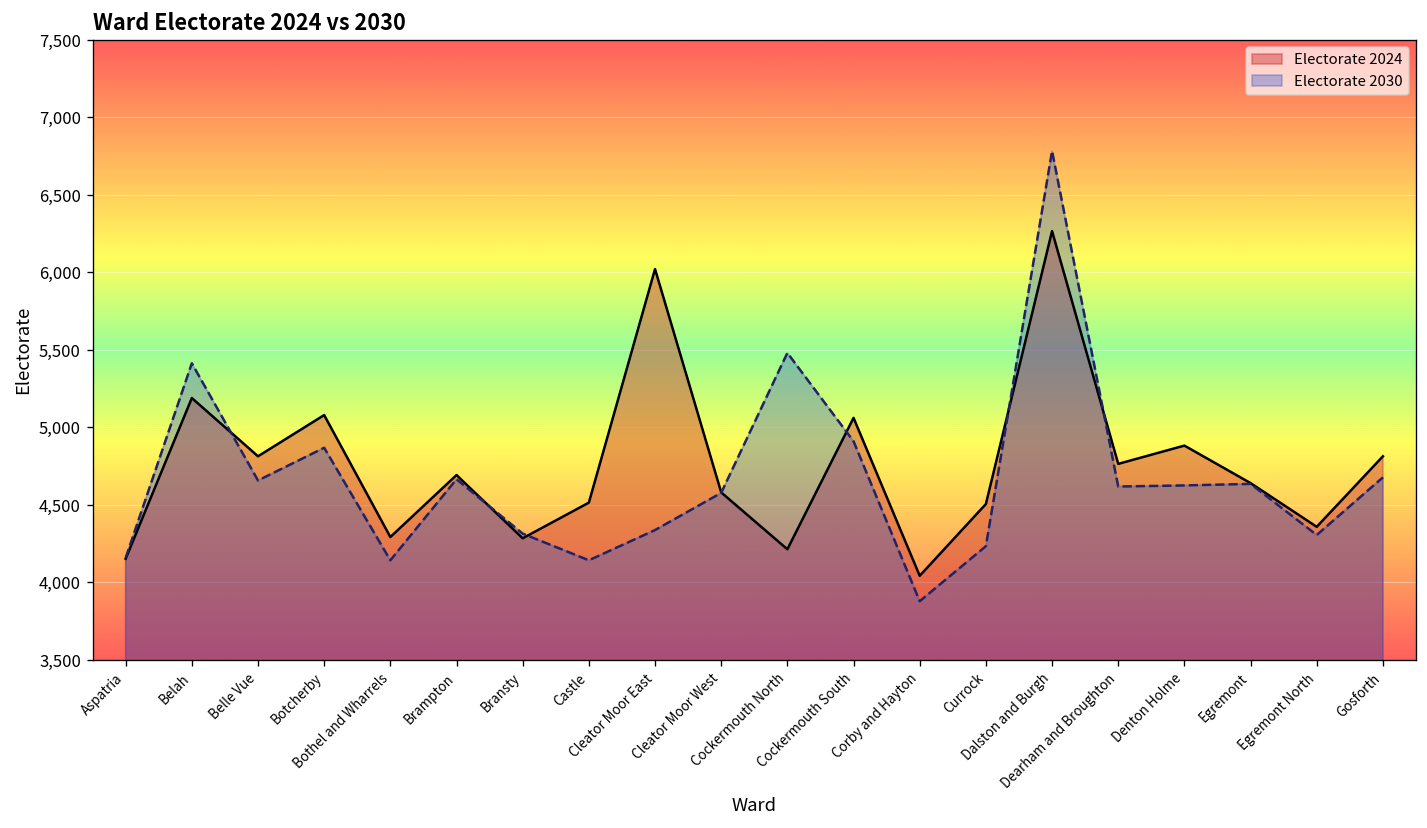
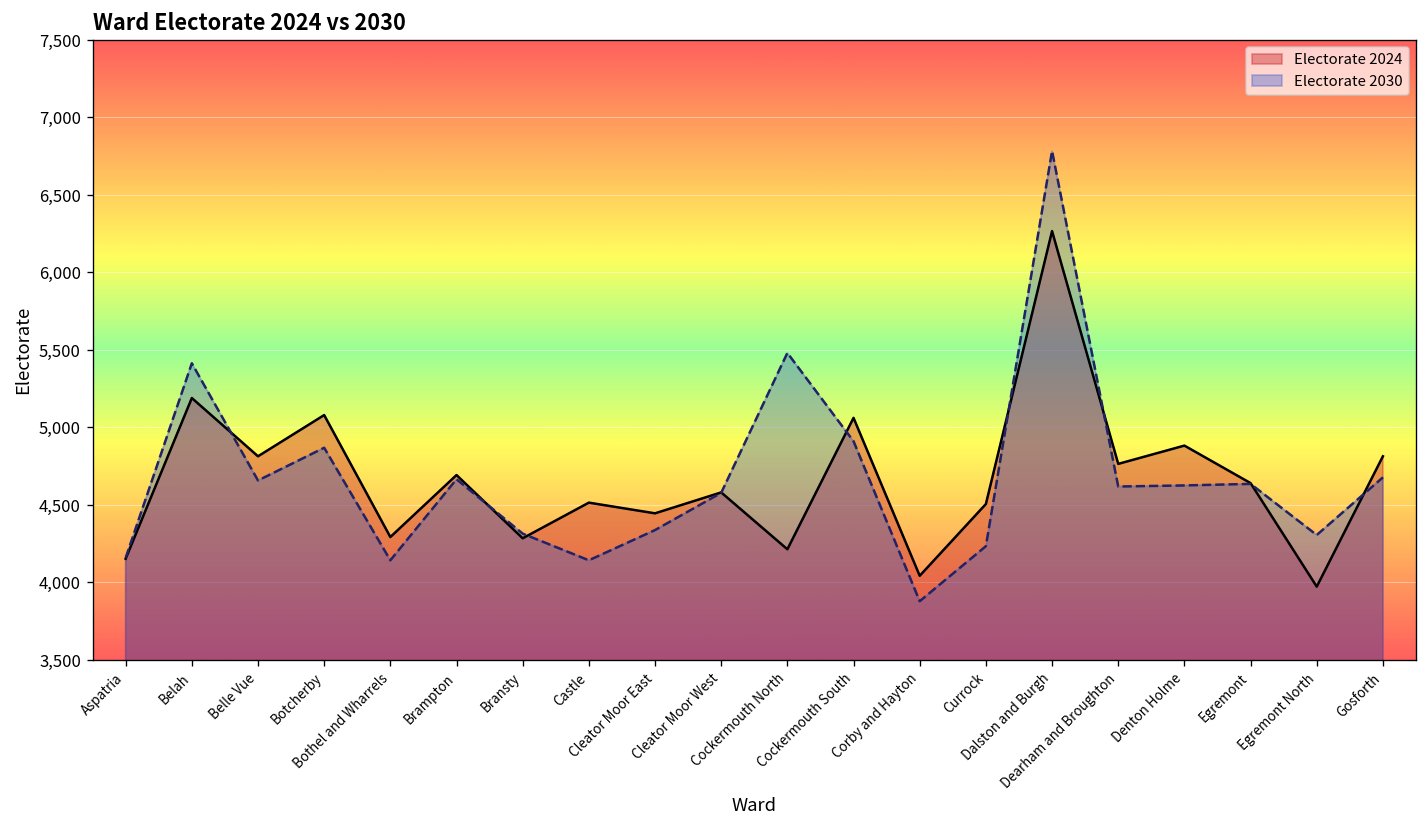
  {
    "Electorate 2024": {
      "Belah": "5,190",
      "Belle Vue": "4,810",
      "Botcherby": "5,080",
      "Bothel and Wharrels": "4,290",
      "Brampton": "4,690",
      "Bransty": "4,290",
      "Castle": "4,520",
-     "Cleator Moor East": "6,020",
+     "Cleator Moor East": "4,450",
      "Cockermouth North": "4,210",
      "Cockermouth South": "5,060",
      "Corby and Hayton": "4,040",
      "Currock": "4,510",
      "Dalston and Burgh": "6,270",
      "Dearham and Broughton": "4,770",
      "Denton Holme": "4,880",
-     "Egremont North": "4,360",
+     "Egremont North": "3,970",
      "Gosforth": "4,810"
    },
    "Electorate 2030": {
      "Belah": "5,410",
      "Belle Vue": "4,660",
      "Botcherby": "4,870",
      "Bothel and Wharrels": "4,140",
      "Brampton": "4,670",
      "Bransty": "4,320",
      "Castle": "4,140",
      "Cleator Moor East": "4,340",
      "Cockermouth North": "5,480",
      "Cockermouth South": "4,910",
      "Corby and Hayton": "3,880",
      "Currock": "4,230",
      "Dalston and Burgh": "6,780",
      "Dearham and Broughton": "4,620",
      "Denton Holme": "4,630",
      "Egremont North": "4,310",
      "Gosforth": "4,680"
    }
  }
